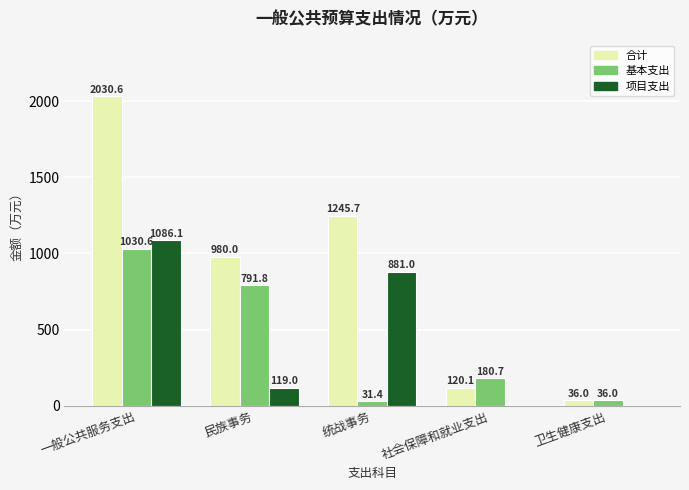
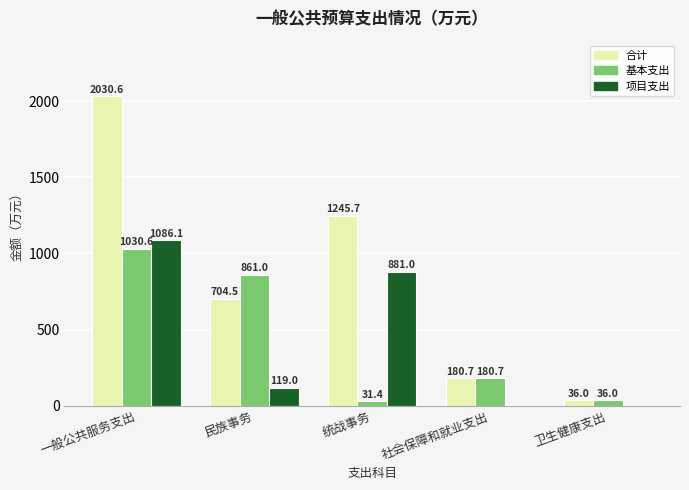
  {
    "合计": {
      "一般公共服务支出": 2030.6,
-     "民族事务": 980.0,
+     "民族事务": 704.5,
      "统战事务": 1245.7,
-     "社会保障和就业支出": 120.1,
+     "社会保障和就业支出": 180.7,
      "卫生健康支出": 36.0
    },
    "基本支出": {
      "一般公共服务支出": 1030.6,
-     "民族事务": 791.8,
+     "民族事务": 861.0,
      "统战事务": 31.4,
      "社会保障和就业支出": 180.7,
      "卫生健康支出": 36.0
    },
    "项目支出": {
      "一般公共服务支出": 1086.1,
      "民族事务": 119.0,
      "统战事务": 881.0
    }
  }
